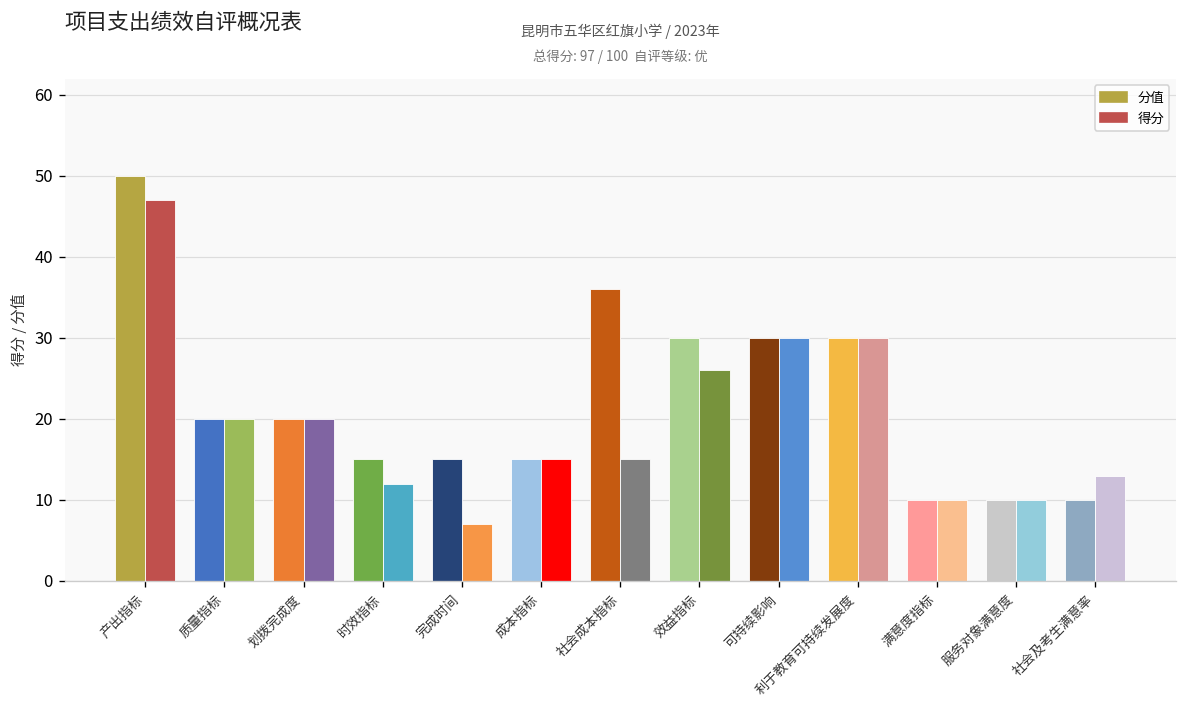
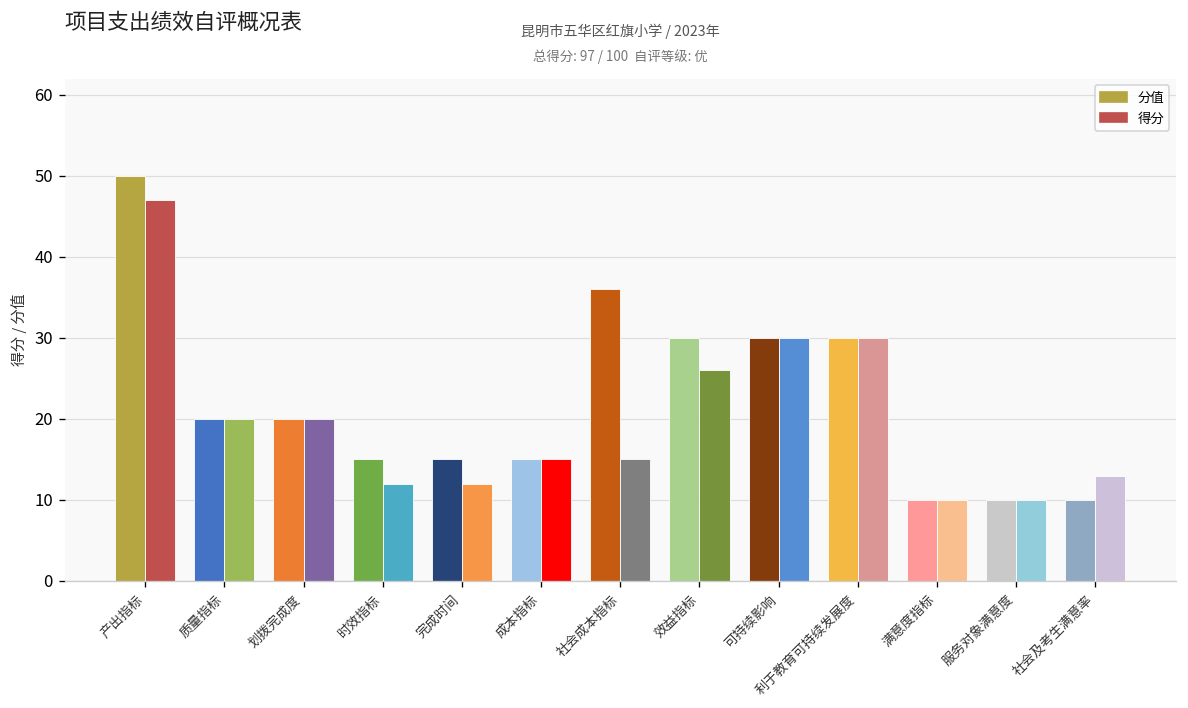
  {
    "分值": {
      "产出指标": 50,
      "质量指标": 20,
      "划拨完成度": 20,
      "时效指标": 15,
      "完成时间": 15,
      "成本指标": 15,
      "社会成本指标": 36,
      "效益指标": 30,
      "可持续影响": 30,
      "利于教育可持续发展度": 30,
      "满意度指标": 10,
      "服务对象满意度": 10,
      "社会及考生满意率": 10
    },
    "得分": {
      "产出指标": 47,
      "质量指标": 20,
      "划拨完成度": 20,
      "时效指标": 12,
-     "完成时间": 7,
+     "完成时间": 12,
      "成本指标": 15,
      "社会成本指标": 15,
      "效益指标": 26,
      "可持续影响": 30,
      "利于教育可持续发展度": 30,
      "满意度指标": 10,
      "服务对象满意度": 10,
      "社会及考生满意率": 13
    }
  }
